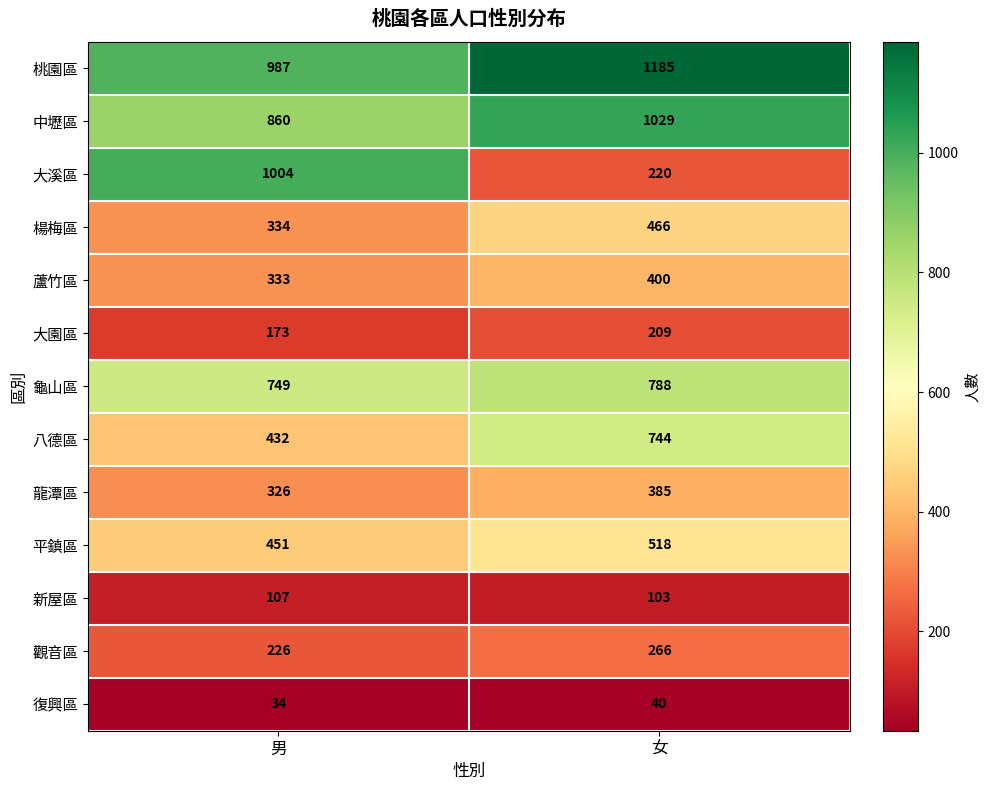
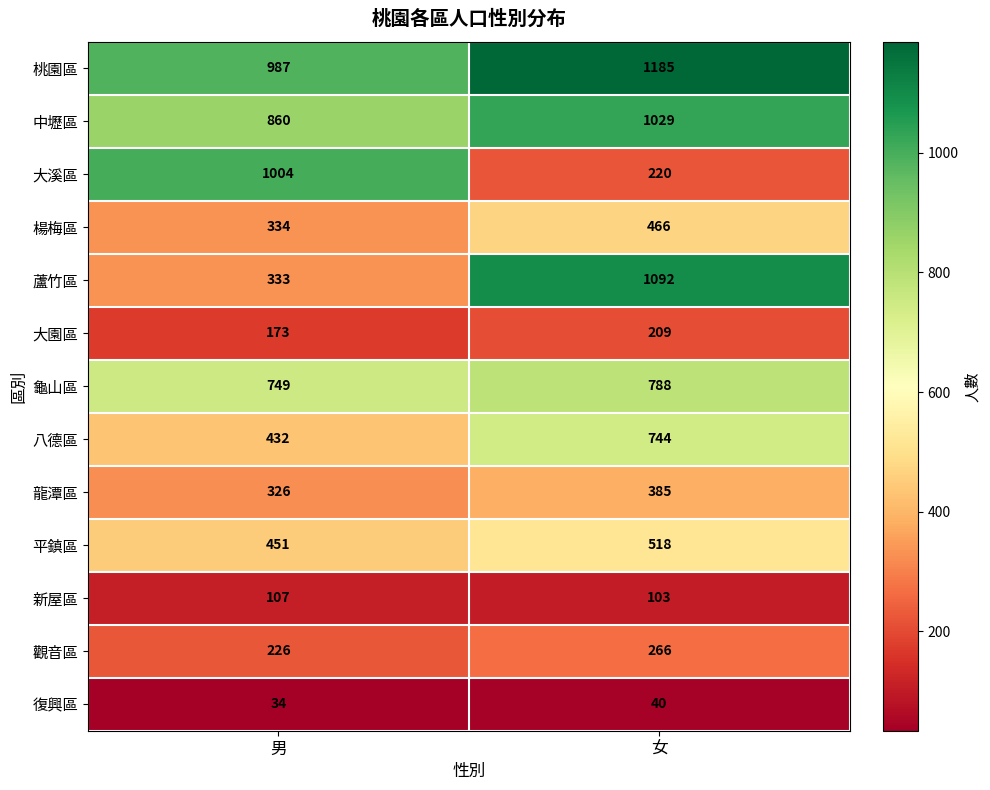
  {
    "桃園區": {
      "男": 987,
      "女": 1185
    },
    "中壢區": {
      "男": 860,
      "女": 1029
    },
    "大溪區": {
      "男": 1004,
      "女": 220
    },
    "楊梅區": {
      "男": 334,
      "女": 466
    },
    "蘆竹區": {
      "男": 333,
-     "女": 400
+     "女": 1092
    },
    "大園區": {
      "男": 173,
      "女": 209
    },
    "龜山區": {
      "男": 749,
      "女": 788
    },
    "八德區": {
      "男": 432,
      "女": 744
    },
    "龍潭區": {
      "男": 326,
      "女": 385
    },
    "平鎮區": {
      "男": 451,
      "女": 518
    },
    "新屋區": {
      "男": 107,
      "女": 103
    },
    "觀音區": {
      "男": 226,
      "女": 266
    },
    "復興區": {
      "男": 34,
      "女": 40
    }
  }
